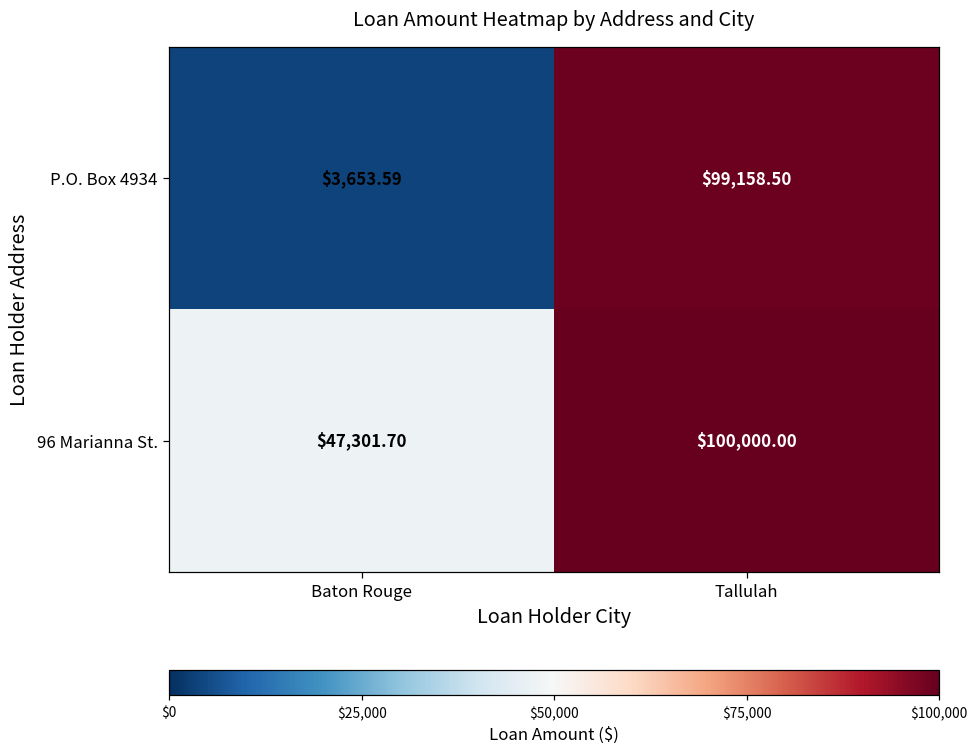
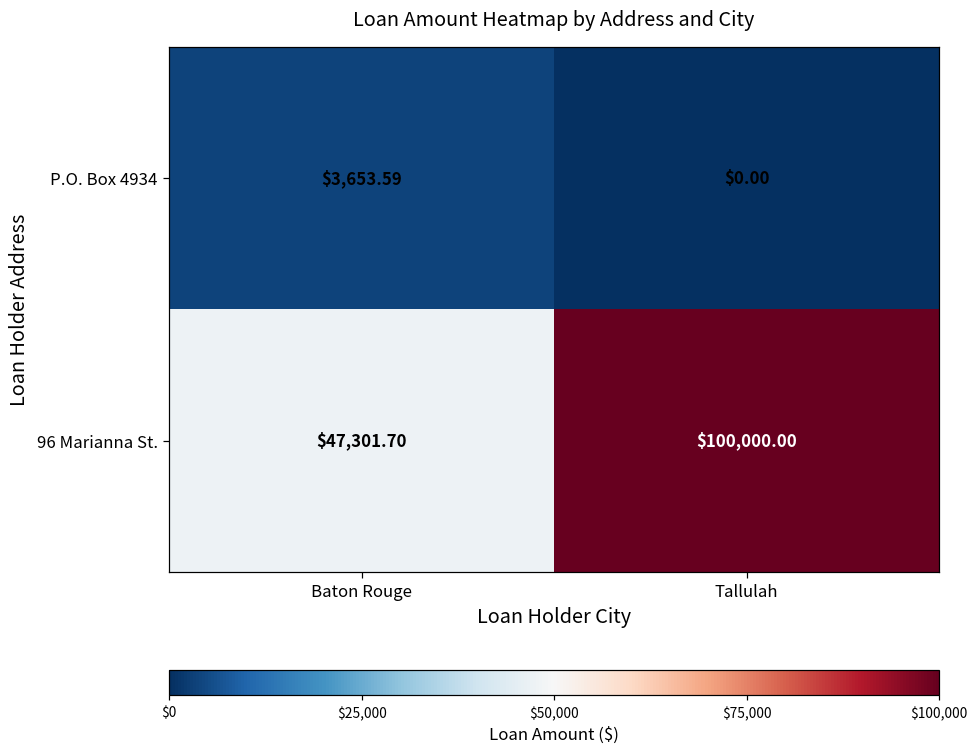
  {
    "P.O. Box 4934": {
      "Baton Rouge": "$3,653.59",
-     "Tallulah": "$99,158.50"
+     "Tallulah": "$0.00"
    },
    "96 Marianna St.": {
      "Baton Rouge": "$47,301.70",
      "Tallulah": "$100,000.00"
    }
  }
